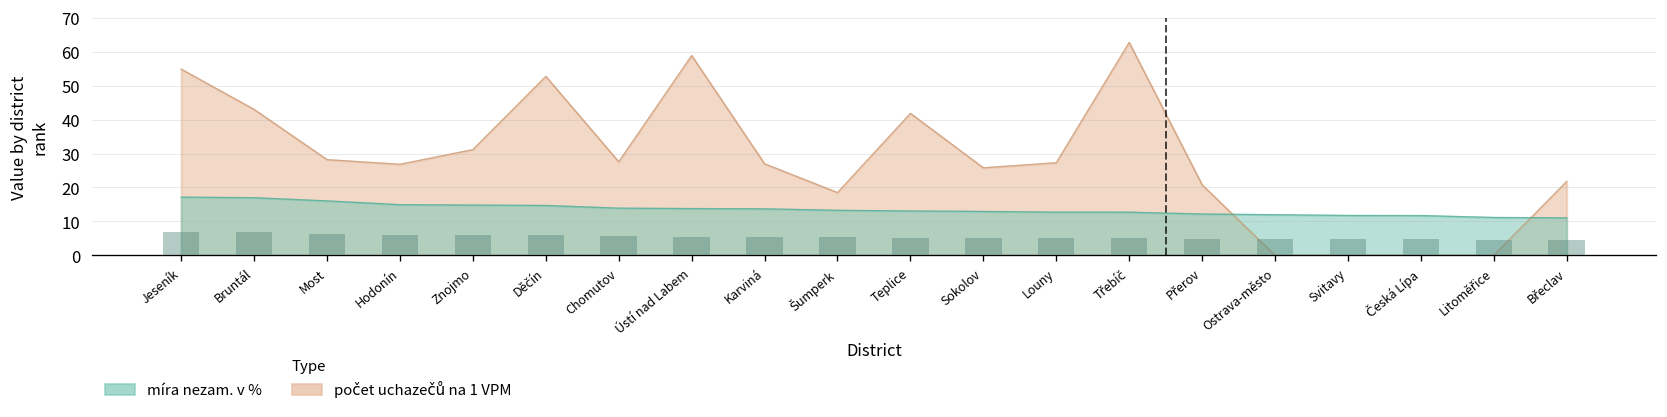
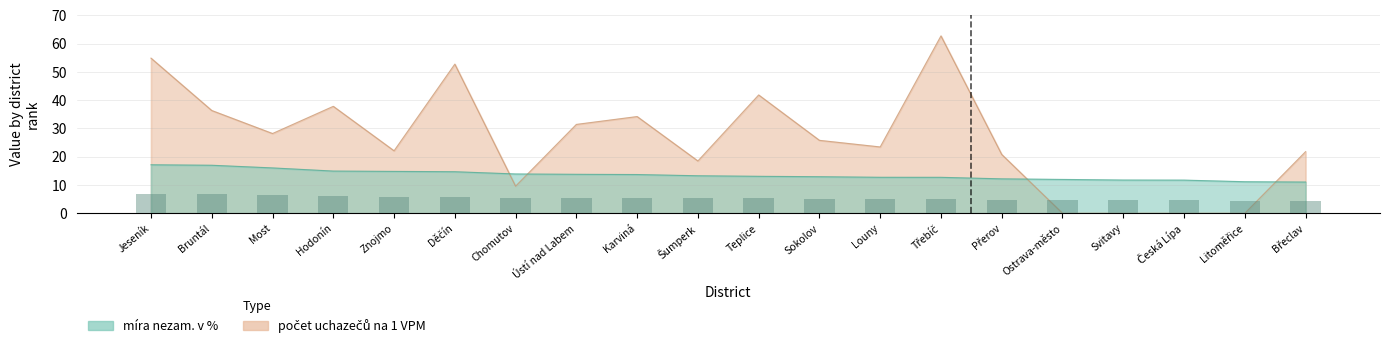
  {
    "počet uchazečů na 1 VPM": {
      "Jeseník": 55,
-     "Bruntál": 43,
+     "Bruntál": 36,
      "Most": 28,
-     "Hodonín": 27,
-     "Znojmo": 31,
+     "Hodonín": 38,
+     "Znojmo": 22,
      "Děčín": 53,
-     "Chomutov": 28,
-     "Ústí nad Labem": 59,
-     "Karviná": 27,
+     "Chomutov": 10,
+     "Ústí nad Labem": 31,
+     "Karviná": 34,
      "Šumperk": 18,
      "Teplice": 42,
      "Sokolov": 26,
-     "Louny": 27,
+     "Louny": 23,
      "Třebíč": 63,
      "Přerov": 21,
      "Ostrava-město": 0,
      "Svitavy": 0,
      "Česká Lípa": 0,
      "Litoměřice": 0,
      "Břeclav": 22
    }
  }
